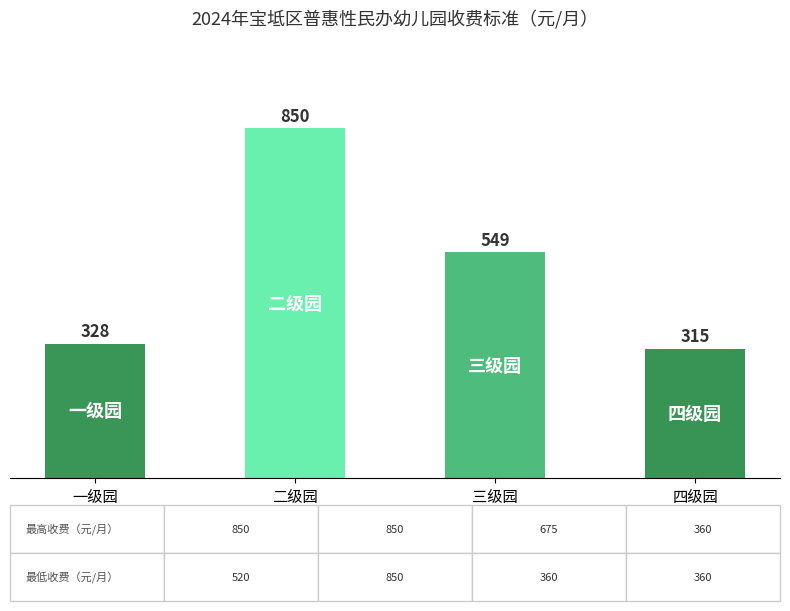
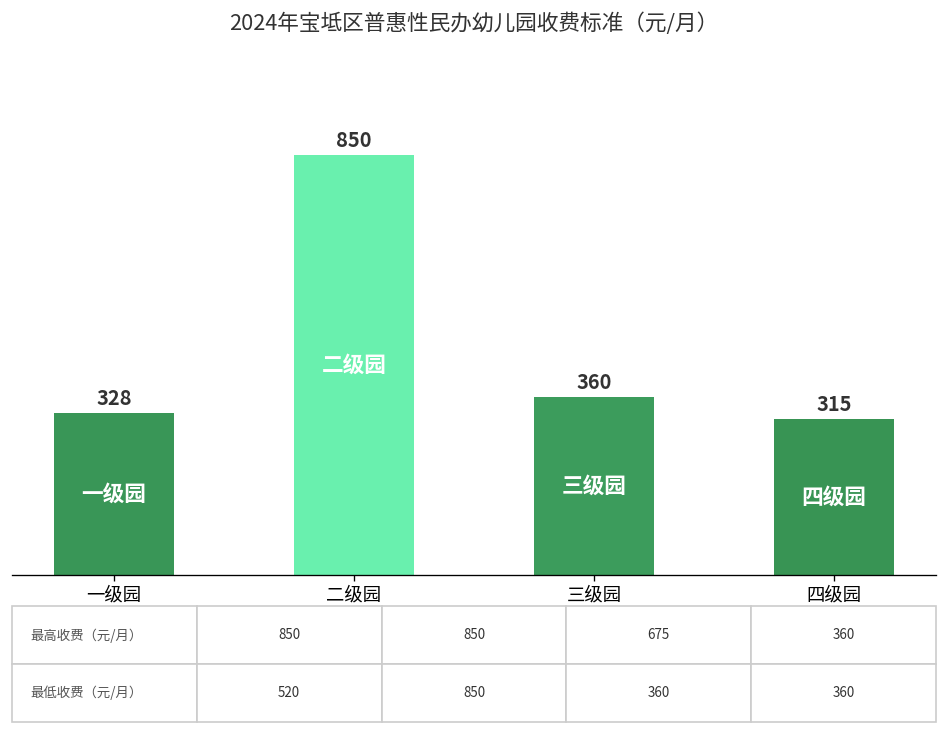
  {
    "一级园": 328,
    "二级园": 850,
-   "三级园": 549,
+   "三级园": 360,
    "四级园": 315
  }
